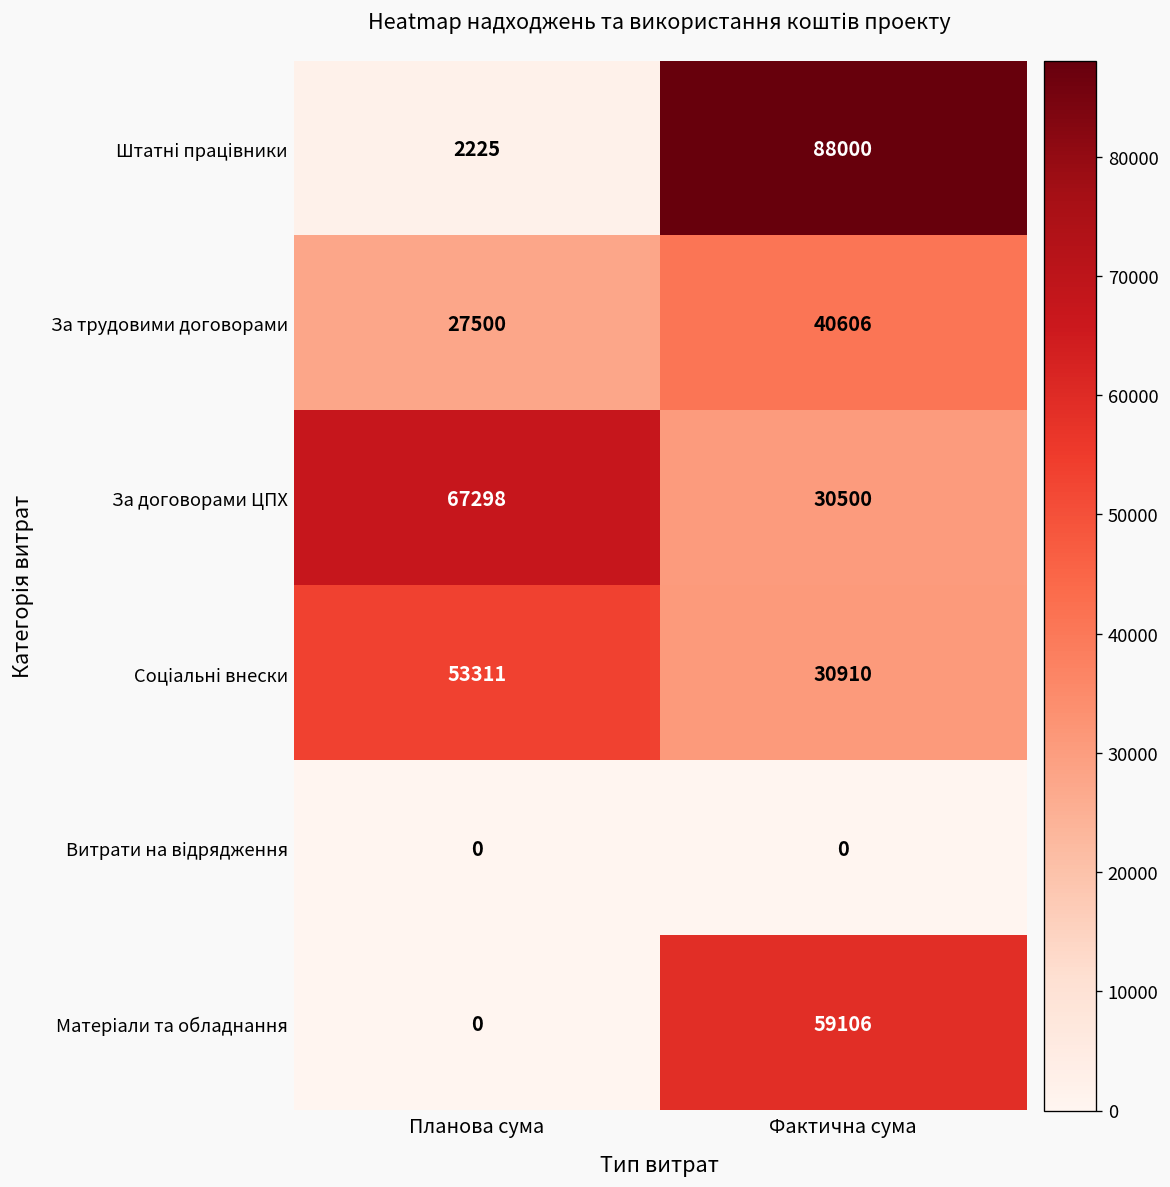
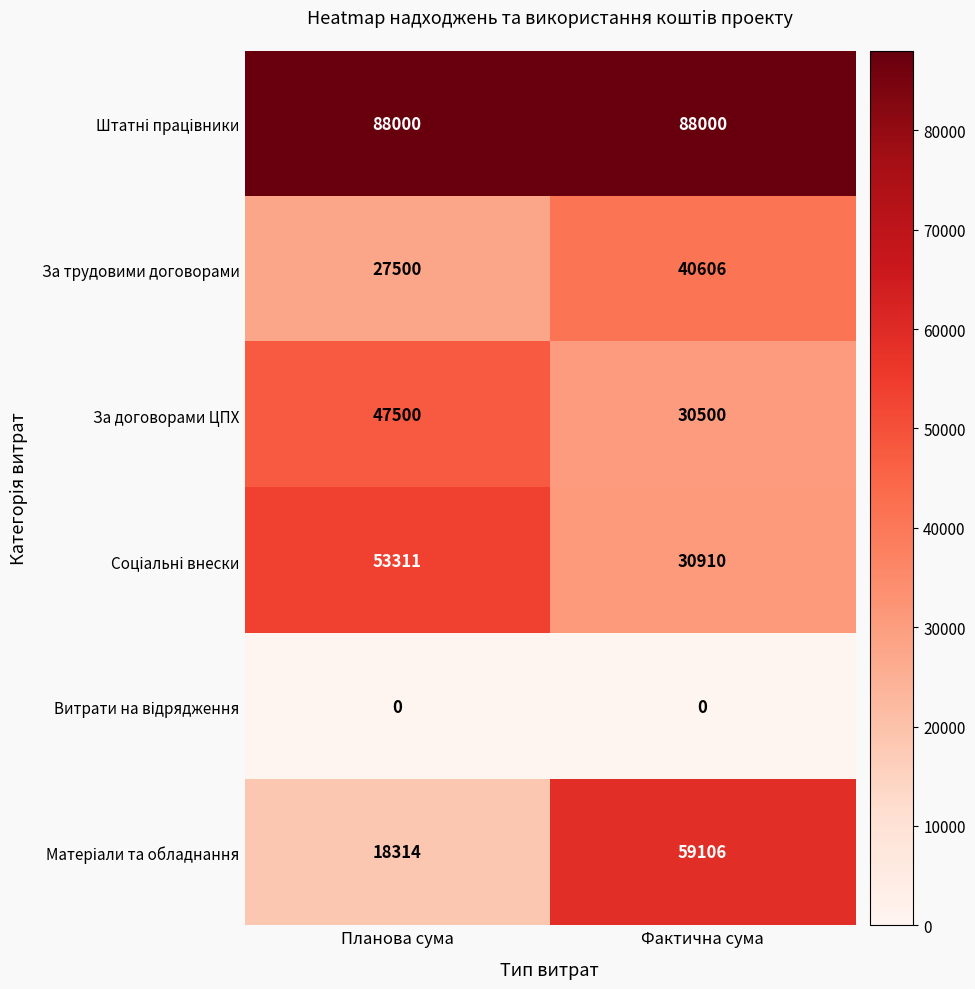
  {
    "Штатні працівники": {
-     "Планова сума": 2225,
+     "Планова сума": 88000,
      "Фактична сума": 88000
    },
    "За трудовими договорами": {
      "Планова сума": 27500,
      "Фактична сума": 40606
    },
    "За договорами ЦПХ": {
-     "Планова сума": 67298,
+     "Планова сума": 47500,
      "Фактична сума": 30500
    },
    "Соціальні внески": {
      "Планова сума": 53311,
      "Фактична сума": 30910
    },
    "Витрати на відрядження": {
      "Планова сума": 0,
      "Фактична сума": 0
    },
    "Матеріали та обладнання": {
-     "Планова сума": 0,
+     "Планова сума": 18314,
      "Фактична сума": 59106
    }
  }
